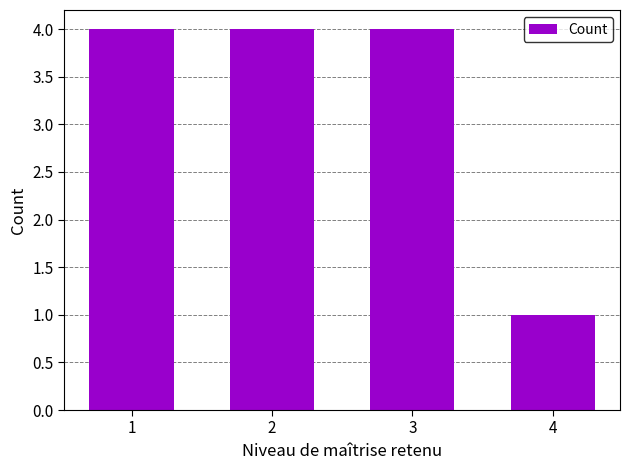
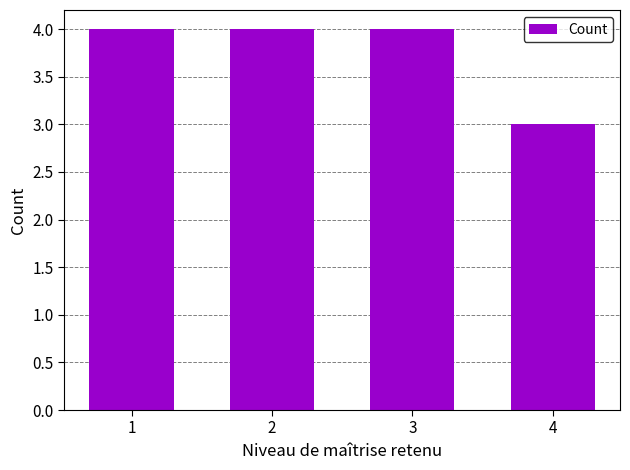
  {
    "1": 4,
    "2": 4,
    "3": 4,
-   "4": 1
+   "4": 3
  }
